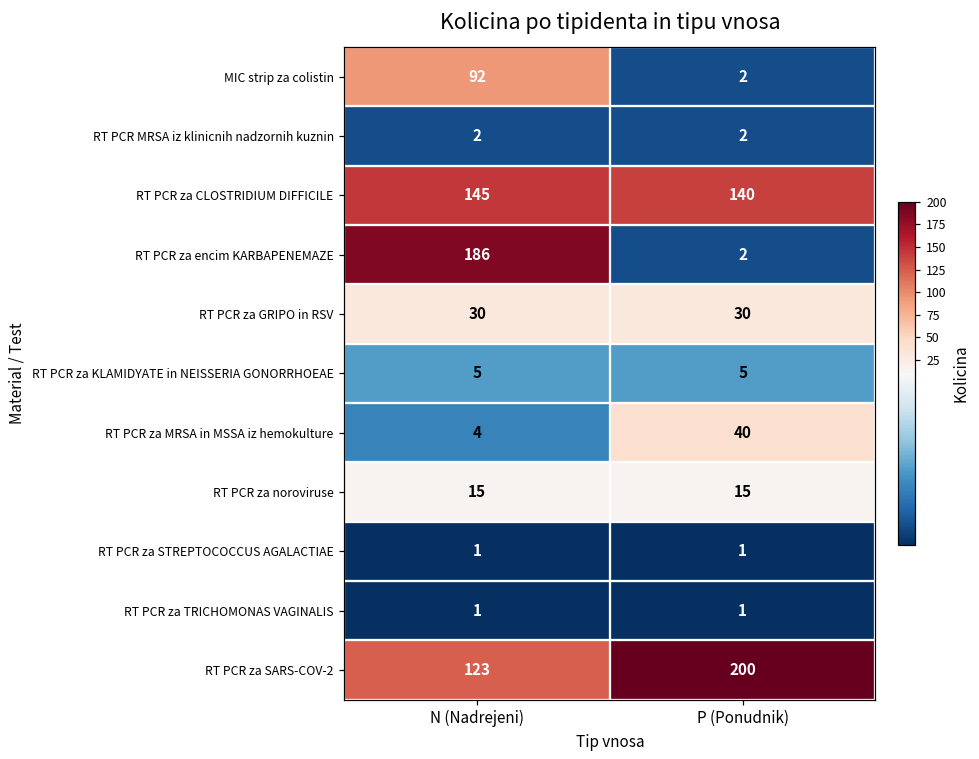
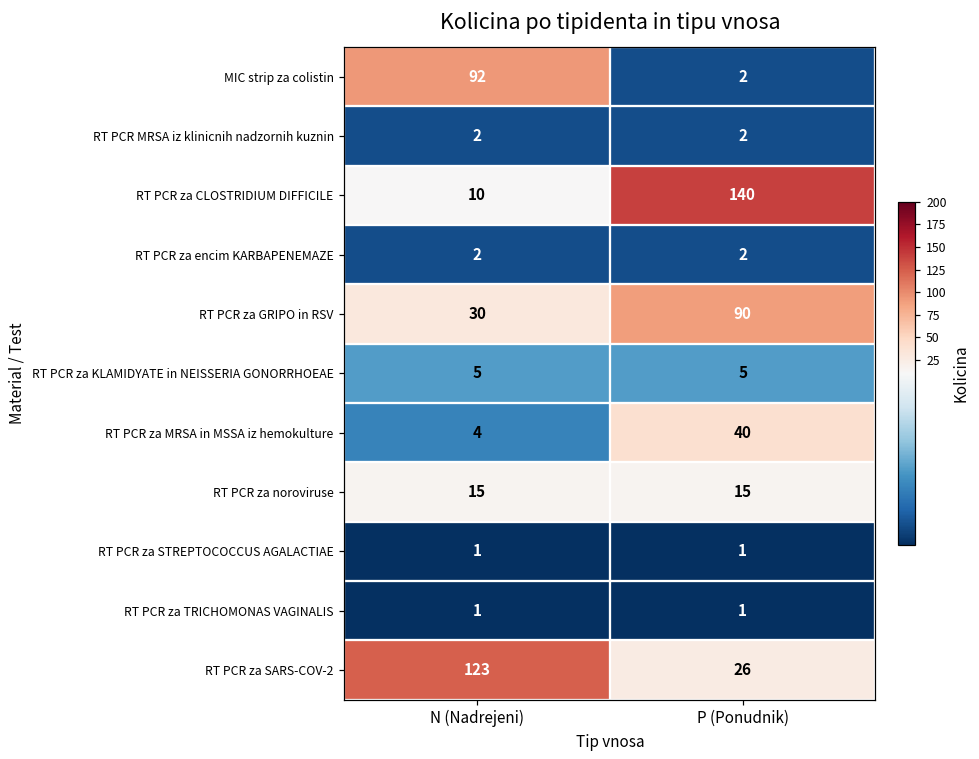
  {
    "MIC strip za colistin": {
      "N (Nadrejeni)": 92,
      "P (Ponudnik)": 2
    },
    "RT PCR MRSA iz klinicnih nadzornih kuznin": {
      "N (Nadrejeni)": 2,
      "P (Ponudnik)": 2
    },
    "RT PCR za CLOSTRIDIUM DIFFICILE": {
-     "N (Nadrejeni)": 145,
+     "N (Nadrejeni)": 10,
      "P (Ponudnik)": 140
    },
    "RT PCR za encim KARBAPENEMAZE": {
-     "N (Nadrejeni)": 186,
+     "N (Nadrejeni)": 2,
      "P (Ponudnik)": 2
    },
    "RT PCR za GRIPO in RSV": {
      "N (Nadrejeni)": 30,
-     "P (Ponudnik)": 30
+     "P (Ponudnik)": 90
    },
    "RT PCR za KLAMIDYATE in NEISSERIA GONORRHOEAE": {
      "N (Nadrejeni)": 5,
      "P (Ponudnik)": 5
    },
    "RT PCR za MRSA in MSSA iz hemokulture": {
      "N (Nadrejeni)": 4,
      "P (Ponudnik)": 40
    },
    "RT PCR za noroviruse": {
      "N (Nadrejeni)": 15,
      "P (Ponudnik)": 15
    },
    "RT PCR za STREPTOCOCCUS AGALACTIAE": {
      "N (Nadrejeni)": 1,
      "P (Ponudnik)": 1
    },
    "RT PCR za TRICHOMONAS VAGINALIS": {
      "N (Nadrejeni)": 1,
      "P (Ponudnik)": 1
    },
    "RT PCR za SARS-COV-2": {
      "N (Nadrejeni)": 123,
-     "P (Ponudnik)": 200
+     "P (Ponudnik)": 26
    }
  }
